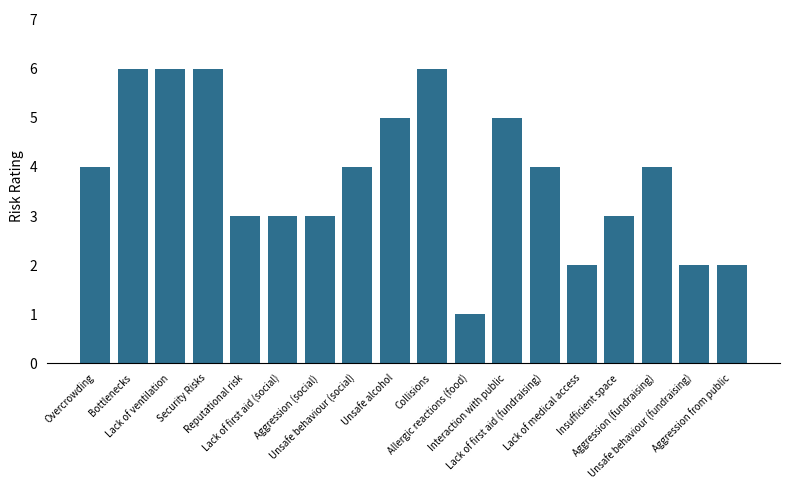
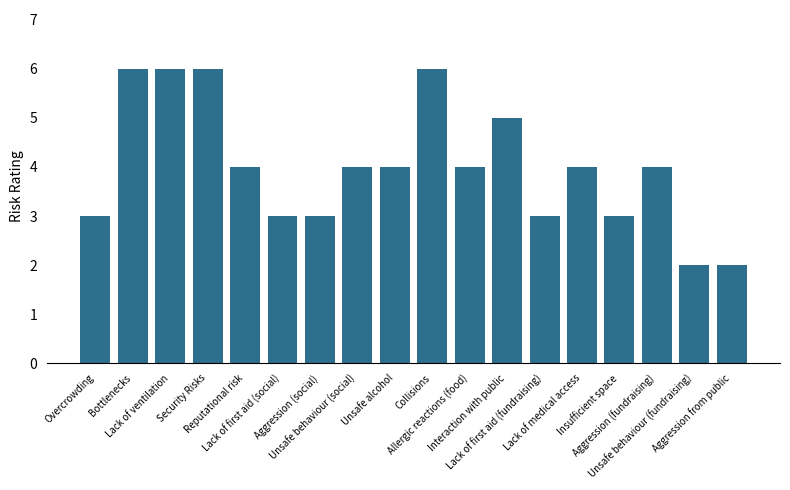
  {
-   "Overcrowding": 4,
+   "Overcrowding": 3,
    "Bottlenecks": 6,
    "Lack of ventilation": 6,
    "Security Risks": 6,
-   "Reputational risk": 3,
+   "Reputational risk": 4,
    "Lack of first aid (social)": 3,
    "Aggression (social)": 3,
    "Unsafe behaviour (social)": 4,
-   "Unsafe alcohol": 5,
+   "Unsafe alcohol": 4,
    "Collisions": 6,
-   "Allergic reactions (food)": 1,
+   "Allergic reactions (food)": 4,
    "Interaction with public": 5,
-   "Lack of first aid (fundraising)": 4,
-   "Lack of medical access": 2,
+   "Lack of first aid (fundraising)": 3,
+   "Lack of medical access": 4,
    "Insufficient space": 3,
    "Aggression (fundraising)": 4,
    "Unsafe behaviour (fundraising)": 2,
    "Aggression from public": 2
  }
